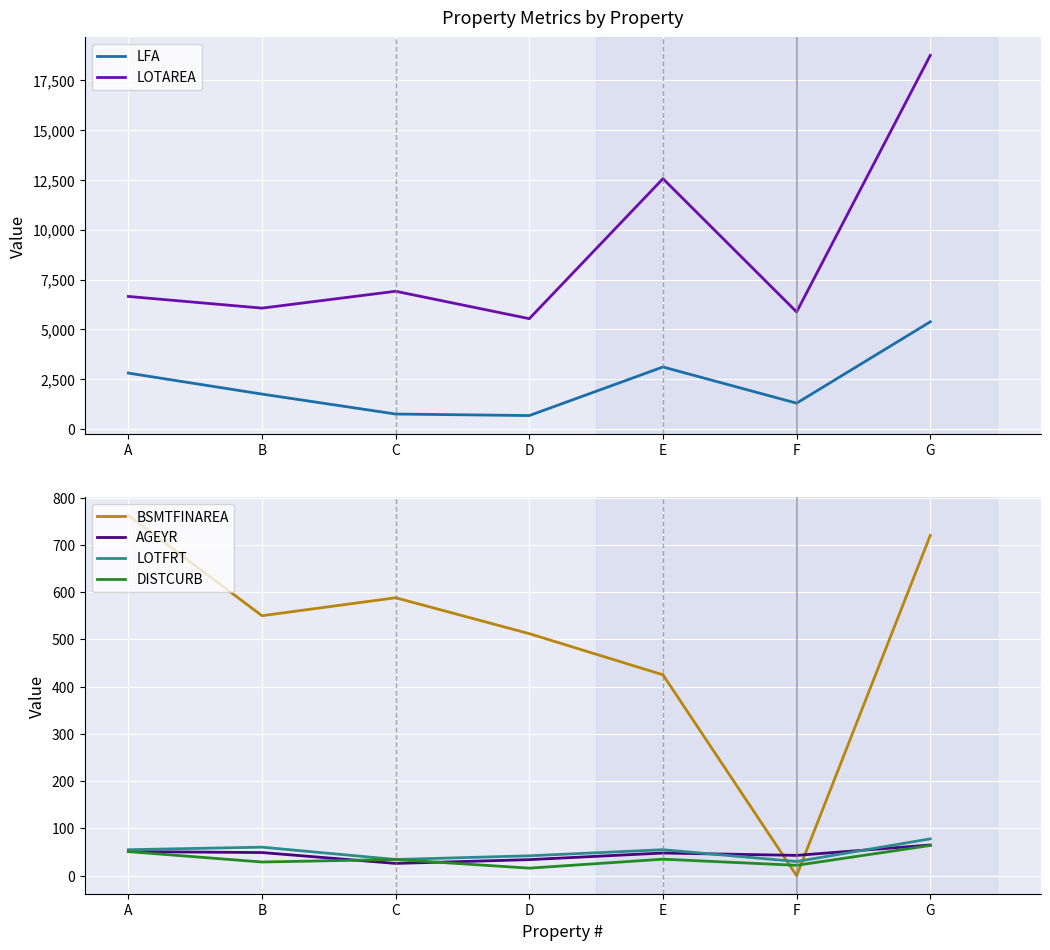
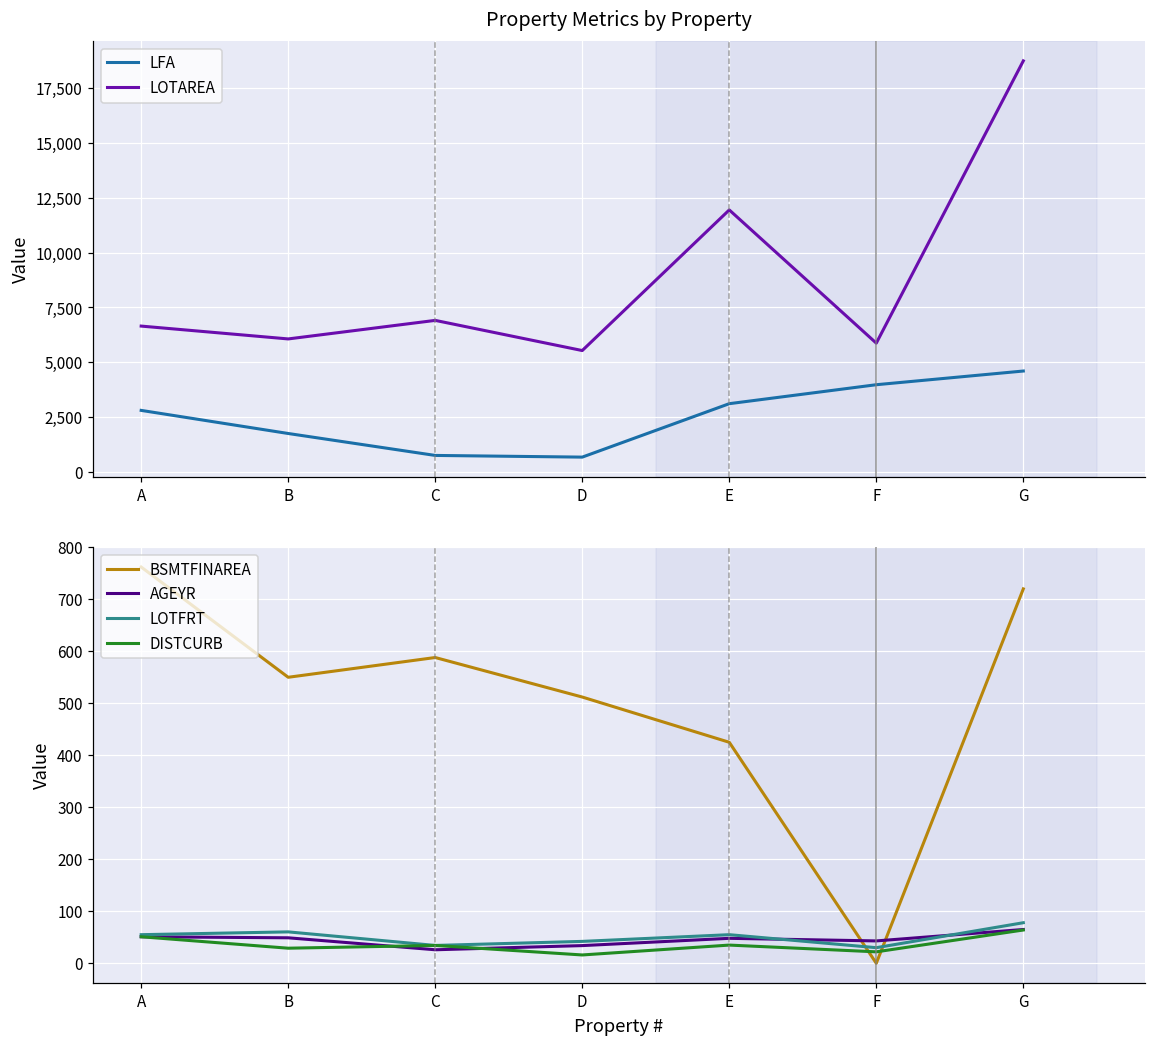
  {
    "Property Metrics by Property": {
      "LFA": {
        "A": "2,800",
        "B": "1,800",
        "C": "800",
        "D": "700",
        "E": "3,100",
-       "F": "1,300",
-       "G": "5,400"
+       "F": "4,000",
+       "G": "4,600"
      },
      "LOTAREA": {
        "A": "6,700",
        "B": "6,100",
        "C": "6,900",
        "D": "5,500",
-       "E": "12,600",
+       "E": "12,000",
        "F": "5,900",
        "G": "18,800"
      }
    }
  }
